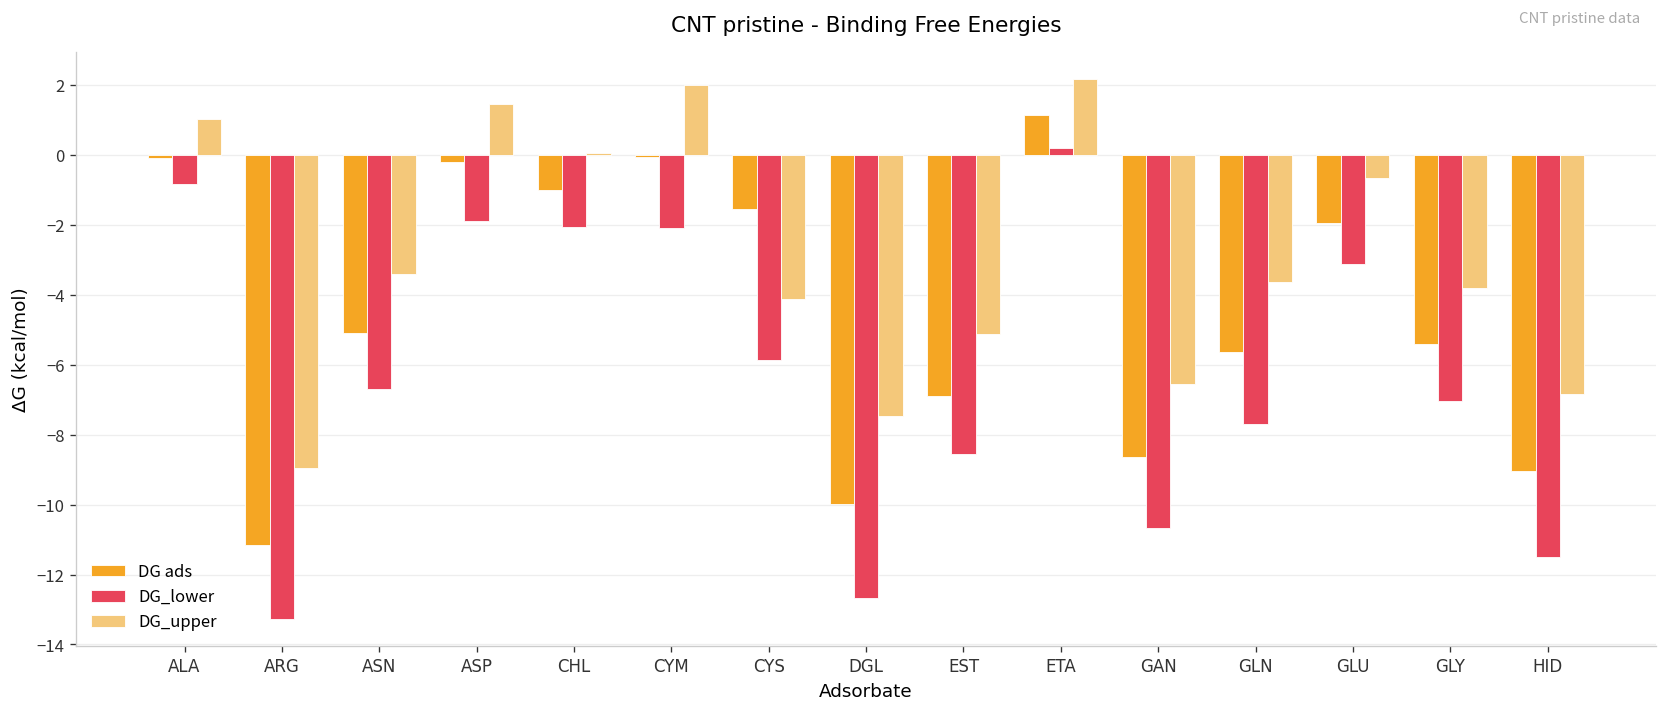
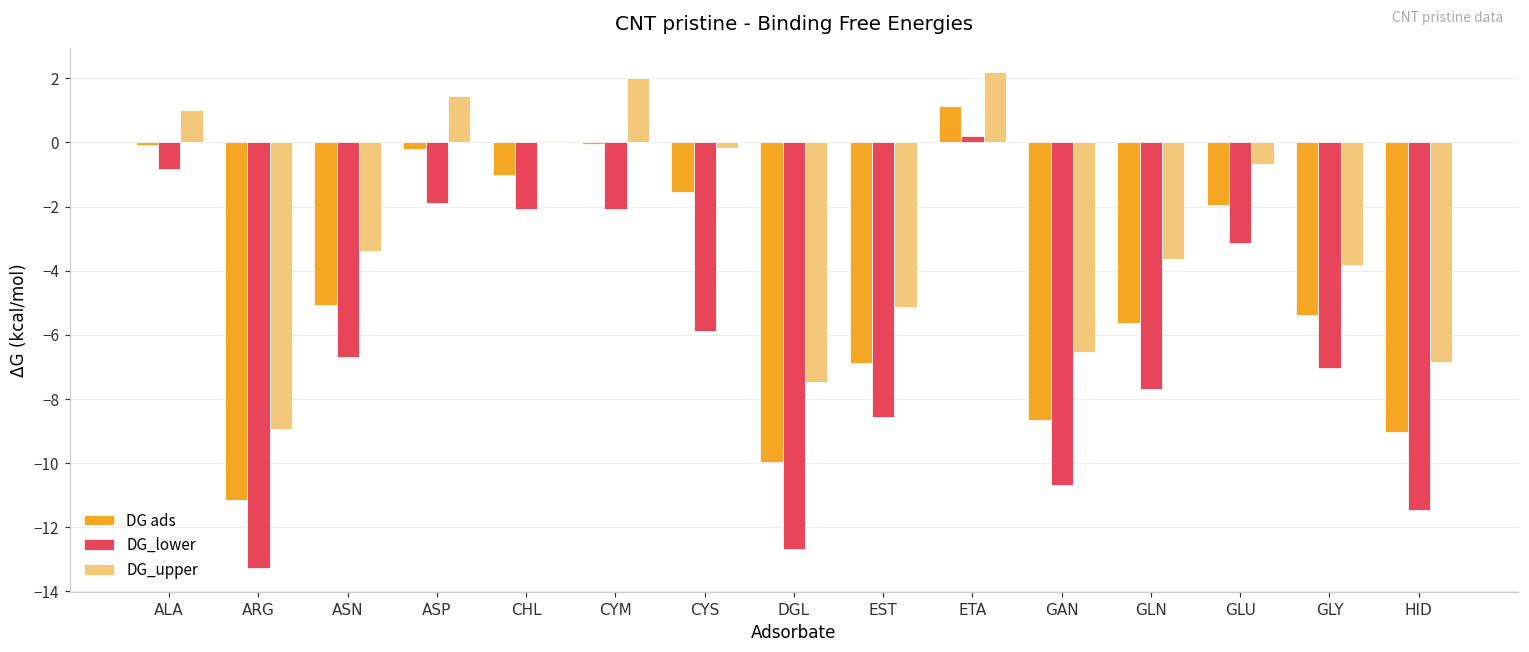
  {
    "DG ads": {
      "ARG": -11.2,
      "ASN": -5.1,
      "ASP": -0.2,
      "CHL": -1.0,
      "CYS": -1.5,
      "DGL": -10.0,
      "EST": -6.9,
      "ETA": 1.2,
      "GAN": -8.6,
      "GLN": -5.6,
      "GLU": -1.9,
      "GLY": -5.4,
      "HID": -9.0
    },
    "DG_lower": {
      "ALA": -0.8,
      "ARG": -13.3,
      "ASN": -6.7,
      "ASP": -1.9,
      "CHL": -2.1,
      "CYM": -2.1,
      "CYS": -5.9,
      "DGL": -12.7,
      "EST": -8.6,
      "ETA": 0.2,
      "GAN": -10.7,
      "GLN": -7.7,
      "GLU": -3.1,
      "GLY": -7.0,
      "HID": -11.5
    },
    "DG_upper": {
      "ALA": 1.0,
      "ARG": -8.9,
      "ASN": -3.4,
      "ASP": 1.5,
      "CYM": 2.0,
-     "CYS": -4.1,
+     "CYS": -0.2,
      "DGL": -7.5,
      "EST": -5.1,
      "ETA": 2.2,
      "GAN": -6.5,
      "GLN": -3.6,
      "GLU": -0.7,
      "GLY": -3.8,
      "HID": -6.8
    }
  }
